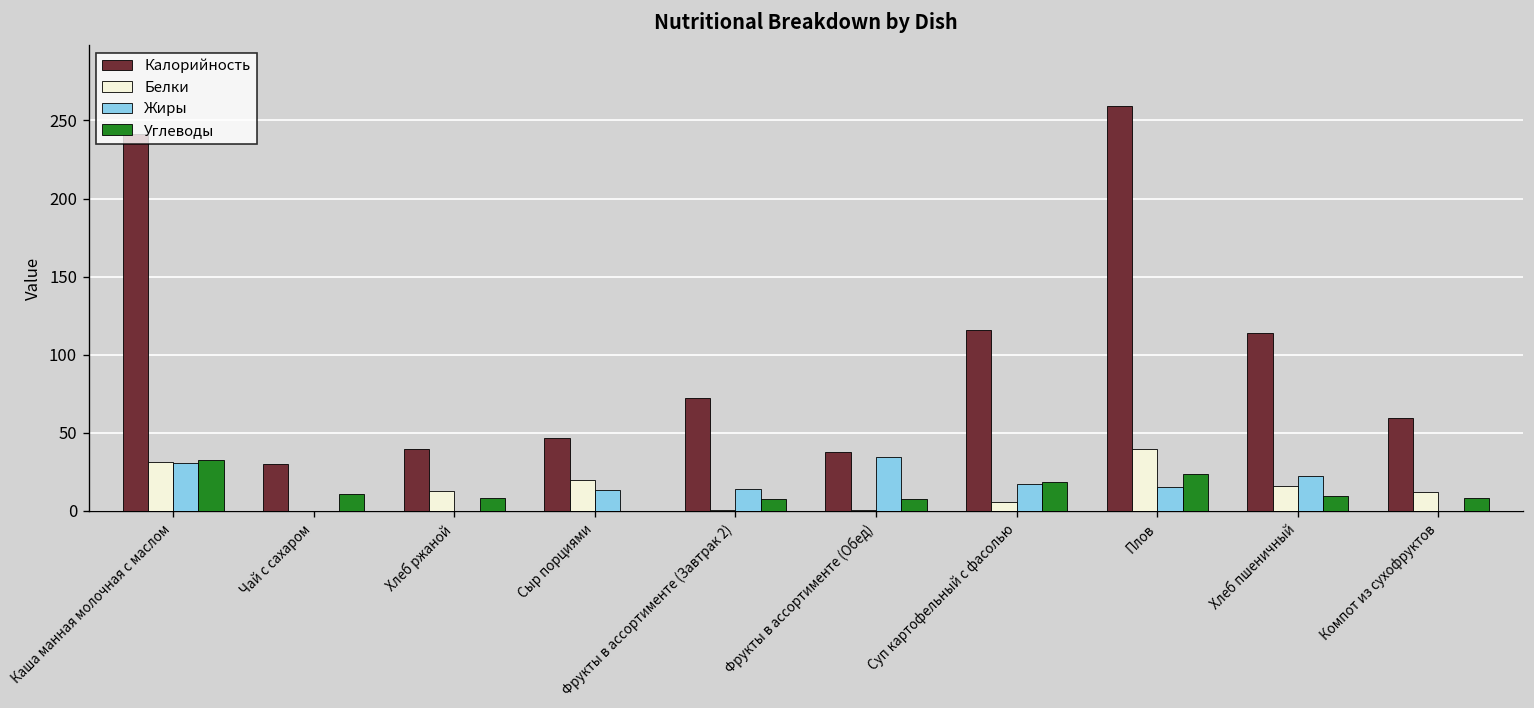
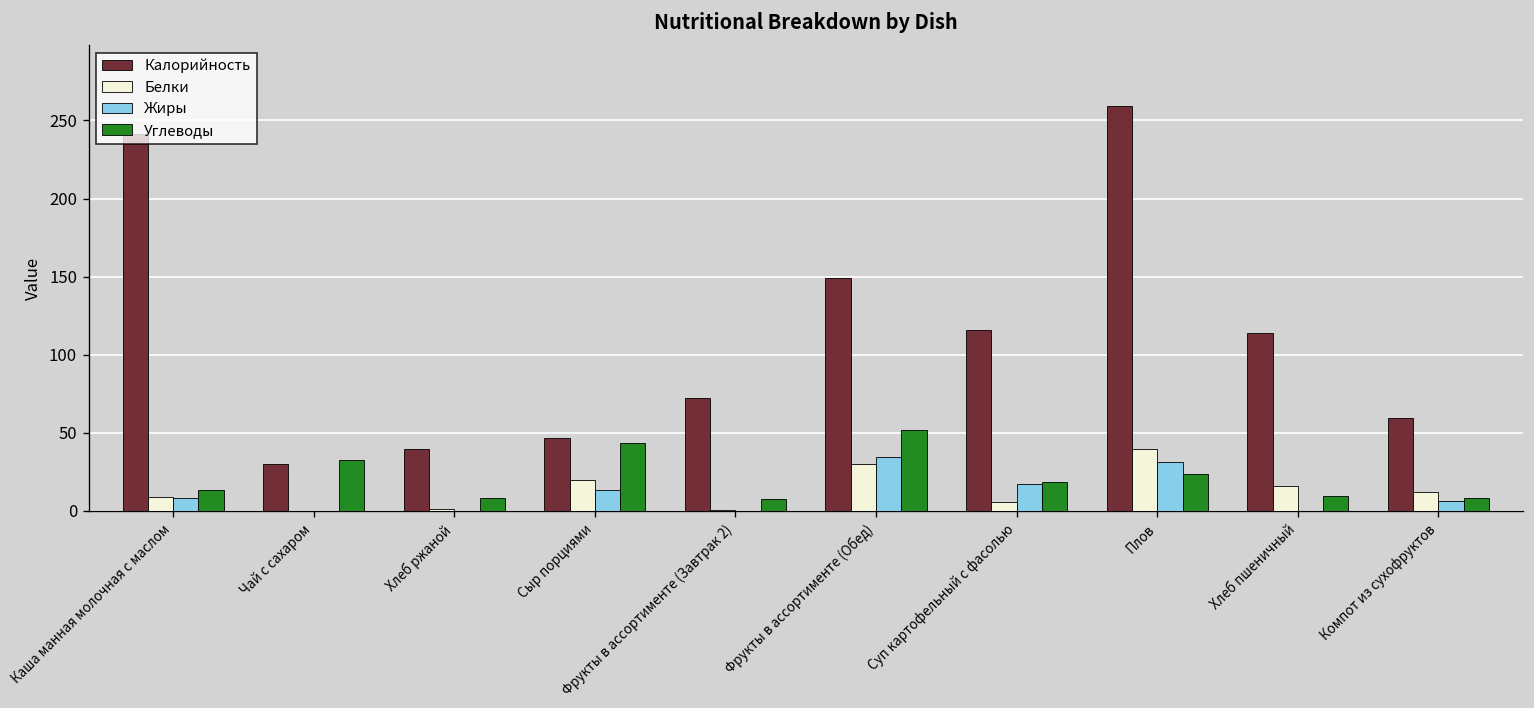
  {
    "Калорийность": {
      "Чай с сахаром": 30,
      "Хлеб ржаной": 40,
      "Сыр порциями": 47,
      "Фрукты в ассортименте (Завтрак 2)": 73,
-     "Фрукты в ассортименте (Обед)": 38,
+     "Фрукты в ассортименте (Обед)": 149,
      "Суп картофельный с фасолью": 116,
      "Плов": 259,
      "Хлеб пшеничный": 114,
      "Компот из сухофруктов": 59
    },
    "Белки": {
-     "Каша манная молочная с маслом": 31,
-     "Хлеб ржаной": 13,
+     "Каша манная молочная с маслом": 9,
+     "Хлеб ржаной": 1,
      "Сыр порциями": 20,
-     "Фрукты в ассортименте (Обед)": 1,
+     "Фрукты в ассортименте (Обед)": 30,
      "Суп картофельный с фасолью": 6,
      "Плов": 40,
      "Хлеб пшеничный": 16,
      "Компот из сухофруктов": 12
    },
    "Жиры": {
-     "Каша манная молочная с маслом": 31,
+     "Каша манная молочная с маслом": 8,
      "Чай с сахаром": 0,
      "Сыр порциями": 14,
-     "Фрукты в ассортименте (Завтрак 2)": 14,
+     "Фрукты в ассортименте (Завтрак 2)": 0,
      "Фрукты в ассортименте (Обед)": 34,
      "Суп картофельный с фасолью": 17,
-     "Плов": 15,
-     "Хлеб пшеничный": 22,
-     "Компот из сухофруктов": 0
+     "Плов": 31,
+     "Хлеб пшеничный": 0,
+     "Компот из сухофруктов": 7
    },
    "Углеводы": {
-     "Каша манная молочная с маслом": 33,
-     "Чай с сахаром": 11,
+     "Каша манная молочная с маслом": 13,
+     "Чай с сахаром": 33,
      "Хлеб ржаной": 8,
-     "Сыр порциями": 0,
+     "Сыр порциями": 44,
      "Фрукты в ассортименте (Завтрак 2)": 8,
-     "Фрукты в ассортименте (Обед)": 8,
+     "Фрукты в ассортименте (Обед)": 52,
      "Суп картофельный с фасолью": 18,
      "Плов": 24,
      "Хлеб пшеничный": 10,
      "Компот из сухофруктов": 8
    }
  }
